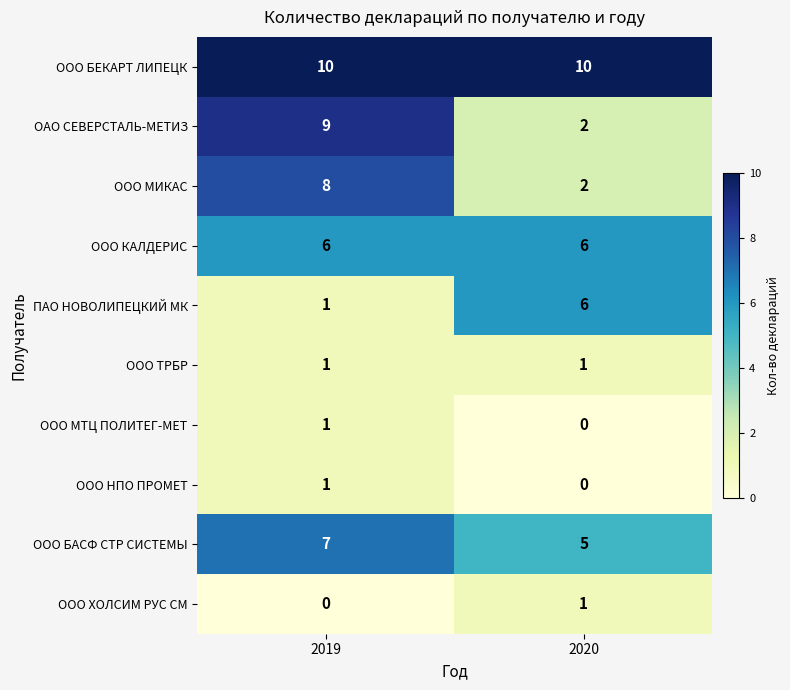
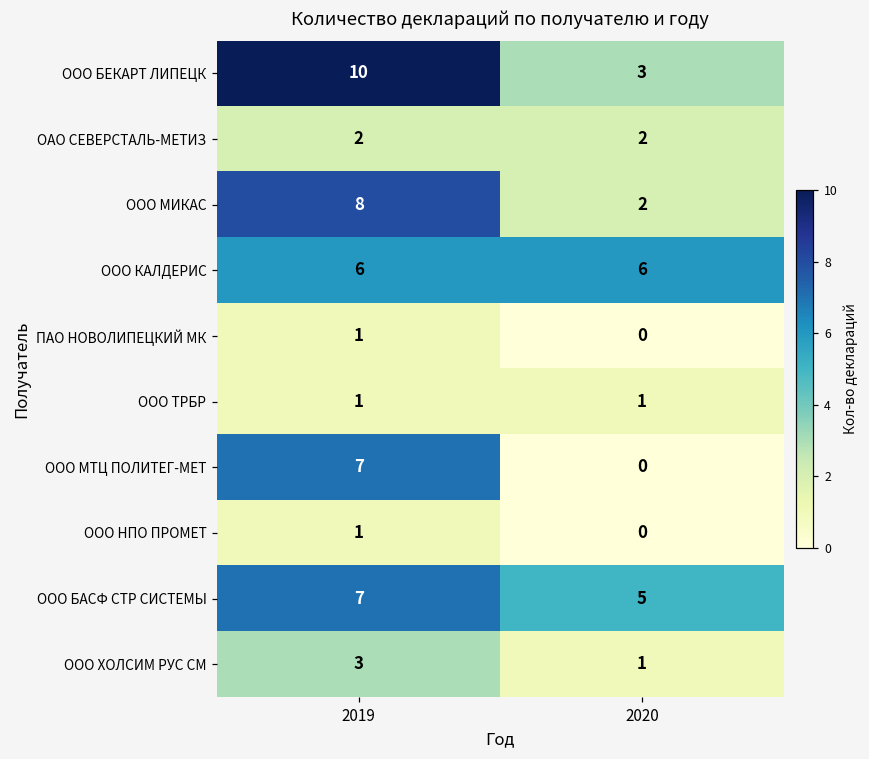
  {
    "ООО БЕКАРТ ЛИПЕЦК": {
      "2019": 10,
-     "2020": 10
+     "2020": 3
    },
    "ОАО СЕВЕРСТАЛЬ-МЕТИЗ": {
-     "2019": 9,
+     "2019": 2,
      "2020": 2
    },
    "ООО МИКАС": {
      "2019": 8,
      "2020": 2
    },
    "ООО КАЛДЕРИС": {
      "2019": 6,
      "2020": 6
    },
    "ПАО НОВОЛИПЕЦКИЙ МК": {
      "2019": 1,
-     "2020": 6
+     "2020": 0
    },
    "ООО ТРБР": {
      "2019": 1,
      "2020": 1
    },
    "ООО МТЦ ПОЛИТЕГ-МЕТ": {
-     "2019": 1,
+     "2019": 7,
      "2020": 0
    },
    "ООО НПО ПРОМЕТ": {
      "2019": 1,
      "2020": 0
    },
    "ООО БАСФ СТР СИСТЕМЫ": {
      "2019": 7,
      "2020": 5
    },
    "ООО ХОЛСИМ РУС СМ": {
-     "2019": 0,
+     "2019": 3,
      "2020": 1
    }
  }
